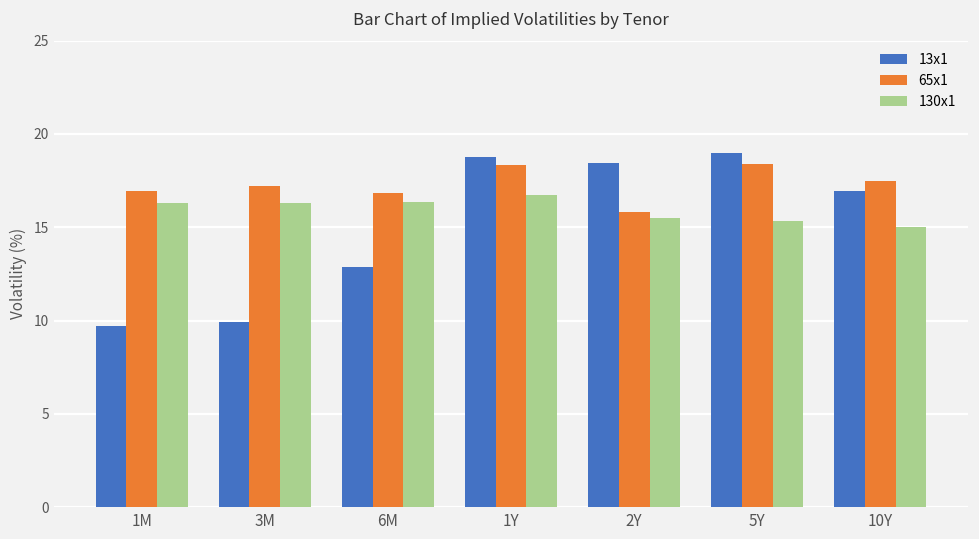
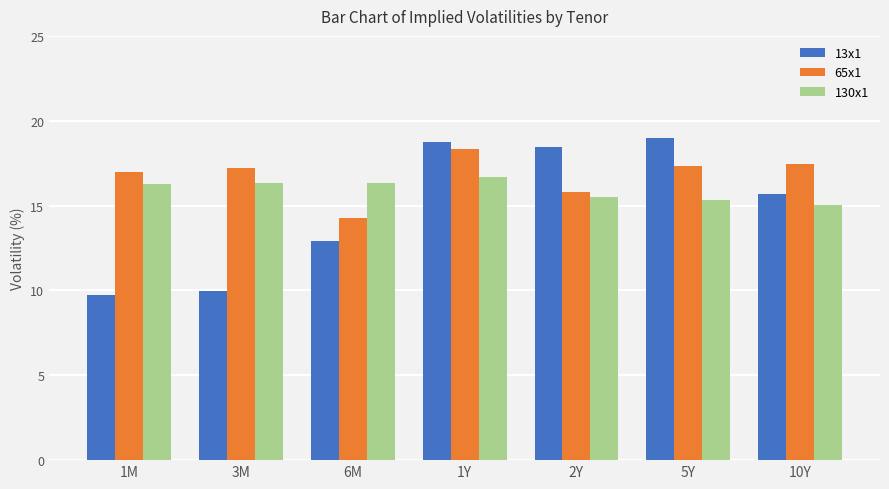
  {
    "13x1": {
      "1M": 9.7,
      "3M": 9.9,
      "6M": 12.9,
      "1Y": 18.7,
      "2Y": 18.4,
      "5Y": 19.0,
-     "10Y": 16.9
+     "10Y": 15.7
    },
    "65x1": {
      "1M": 17.0,
      "3M": 17.2,
-     "6M": 16.8,
+     "6M": 14.3,
      "1Y": 18.3,
      "2Y": 15.8,
-     "5Y": 18.4,
+     "5Y": 17.4,
      "10Y": 17.5
    },
    "130x1": {
      "1M": 16.3,
      "3M": 16.3,
      "6M": 16.3,
      "1Y": 16.7,
      "2Y": 15.5,
      "5Y": 15.3,
      "10Y": 15.0
    }
  }
